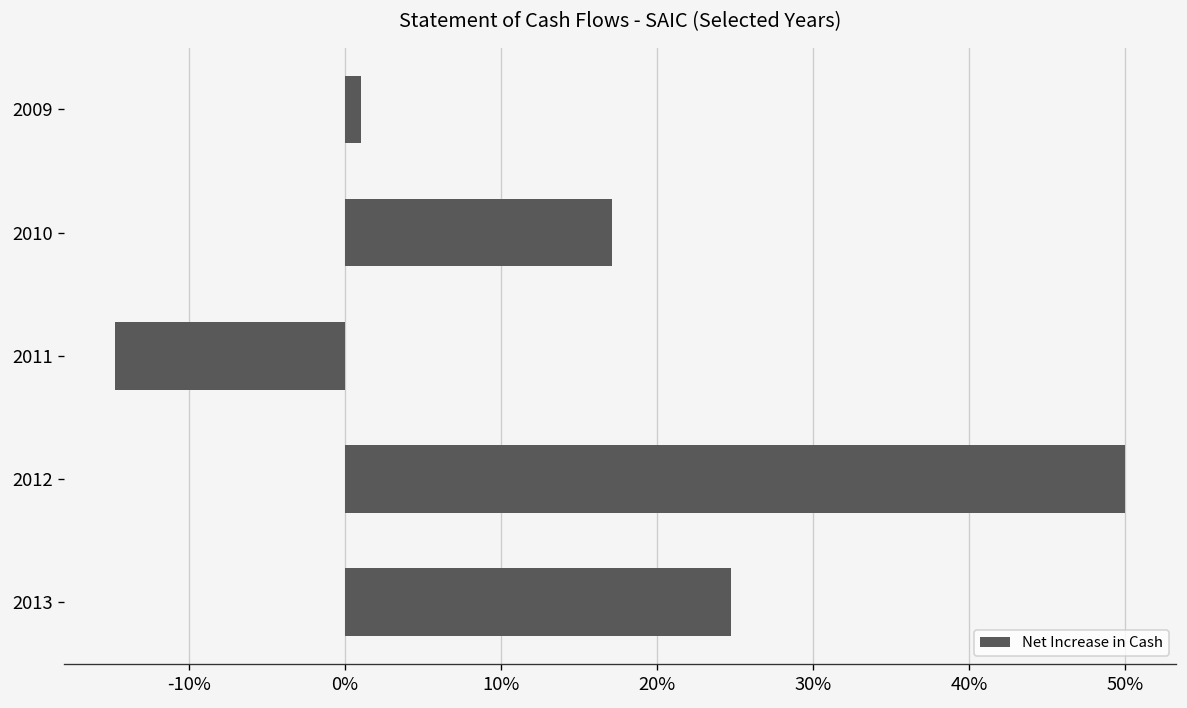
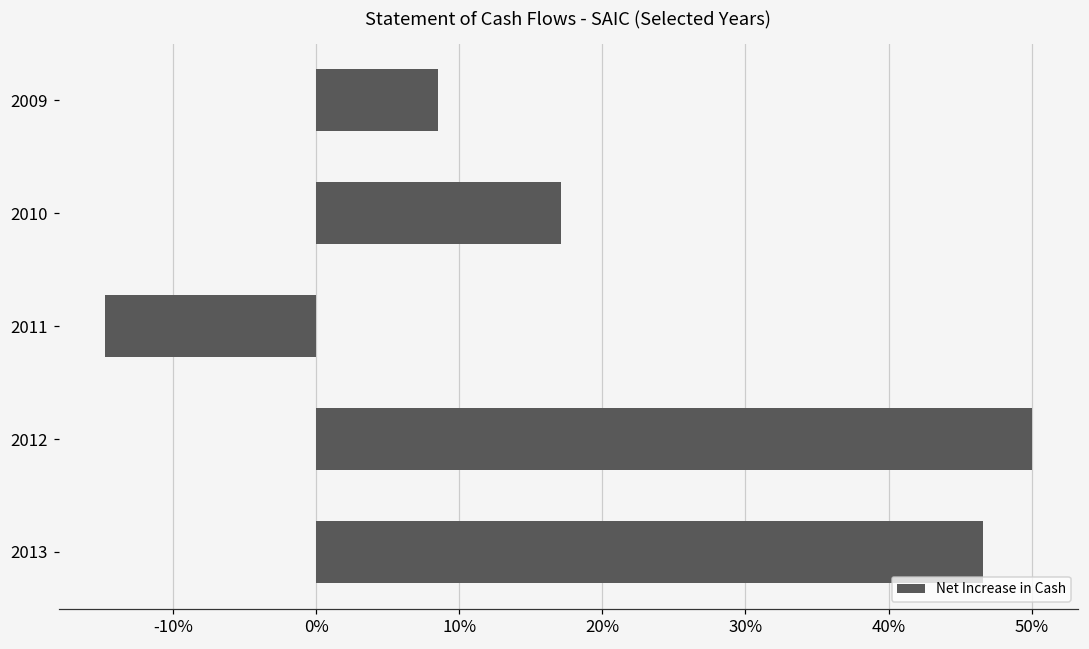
  {
-   "2009": "1.0%",
+   "2009": "8.5%",
    "2010": "17.1%",
    "2011": "-14.7%",
    "2012": "50.0%",
-   "2013": "24.8%"
+   "2013": "46.6%"
  }
